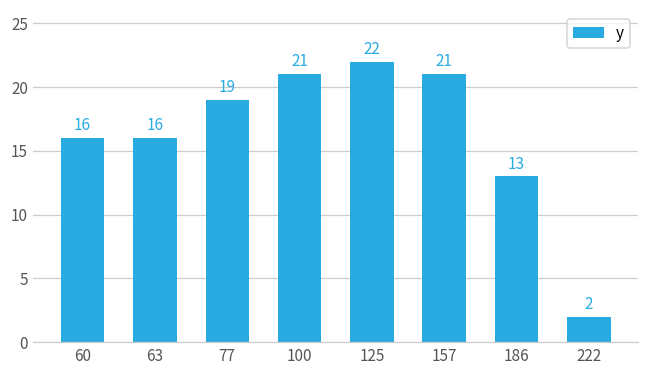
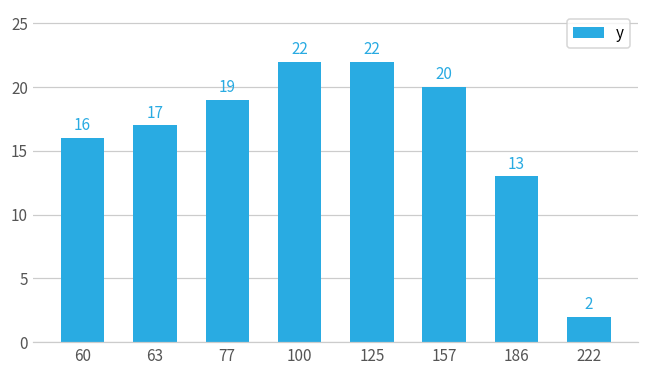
  {
    "60": 16,
-   "63": 16,
+   "63": 17,
    "77": 19,
-   "100": 21,
+   "100": 22,
    "125": 22,
-   "157": 21,
+   "157": 20,
    "186": 13,
    "222": 2
  }
